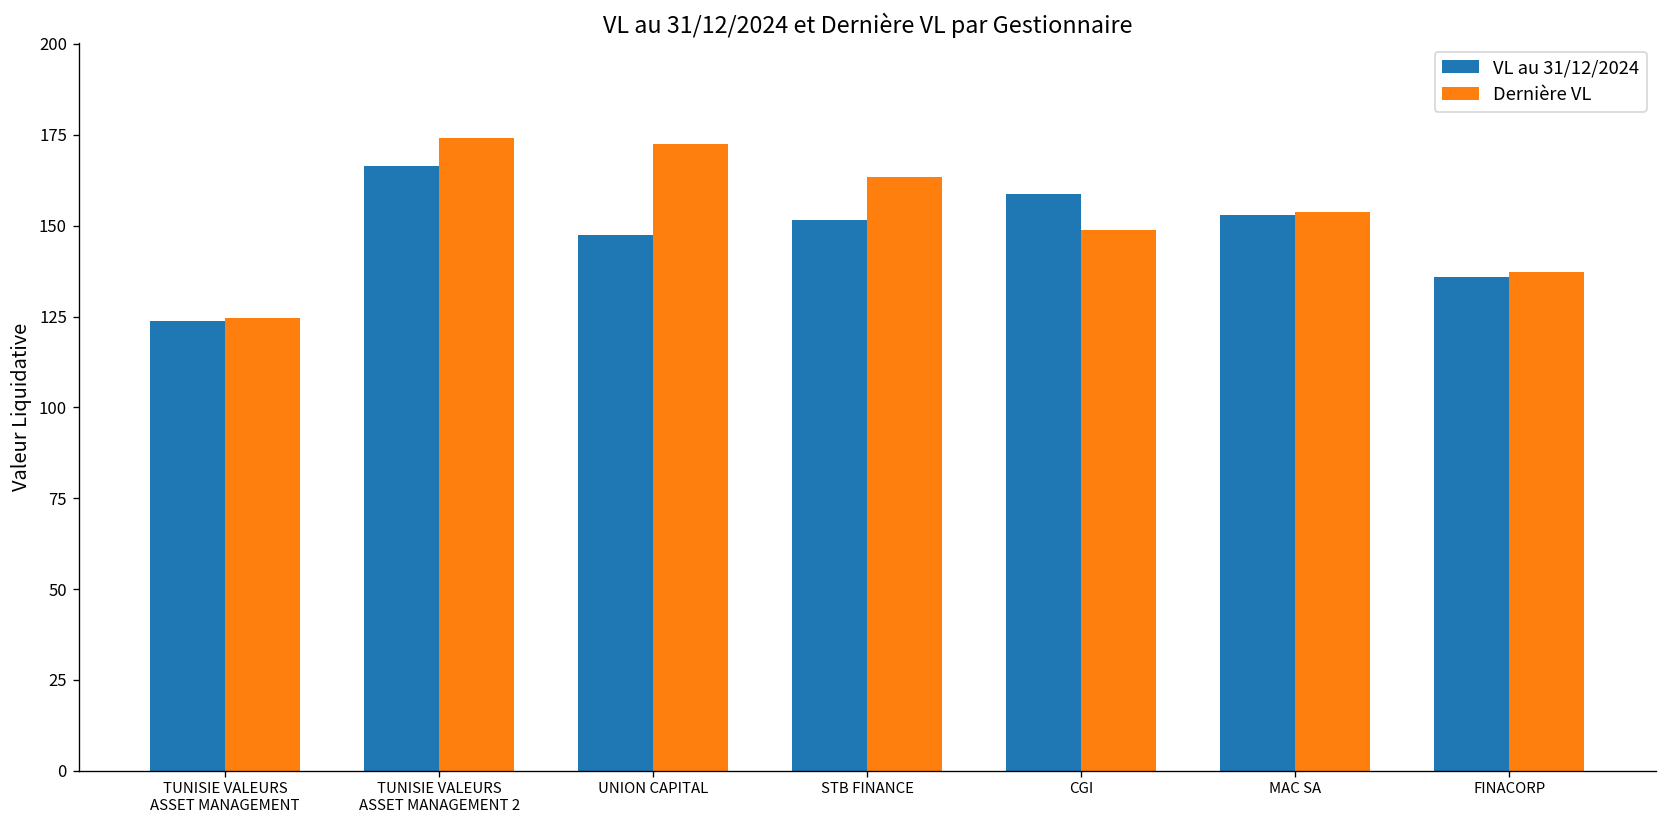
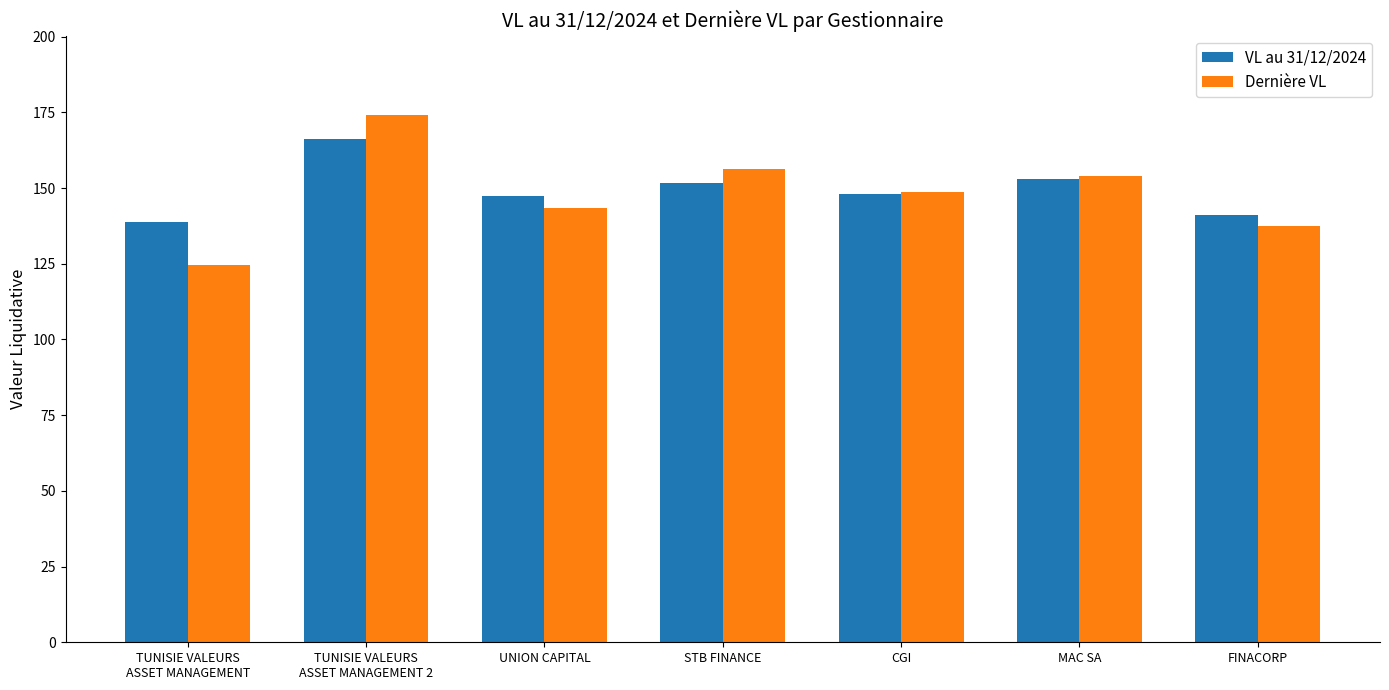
  {
    "VL au 31/12/2024": {
-     "TUNISIE VALEURS ASSET MANAGEMENT": 124,
+     "TUNISIE VALEURS ASSET MANAGEMENT": 139,
      "TUNISIE VALEURS ASSET MANAGEMENT 2": 166,
      "UNION CAPITAL": 147,
      "STB FINANCE": 152,
-     "CGI": 159,
+     "CGI": 148,
      "MAC SA": 153,
-     "FINACORP": 136
+     "FINACORP": 141
    },
    "Dernière VL": {
      "TUNISIE VALEURS ASSET MANAGEMENT": 124,
      "TUNISIE VALEURS ASSET MANAGEMENT 2": 174,
-     "UNION CAPITAL": 173,
-     "STB FINANCE": 163,
+     "UNION CAPITAL": 143,
+     "STB FINANCE": 156,
      "CGI": 149,
      "MAC SA": 154,
      "FINACORP": 137
    }
  }
